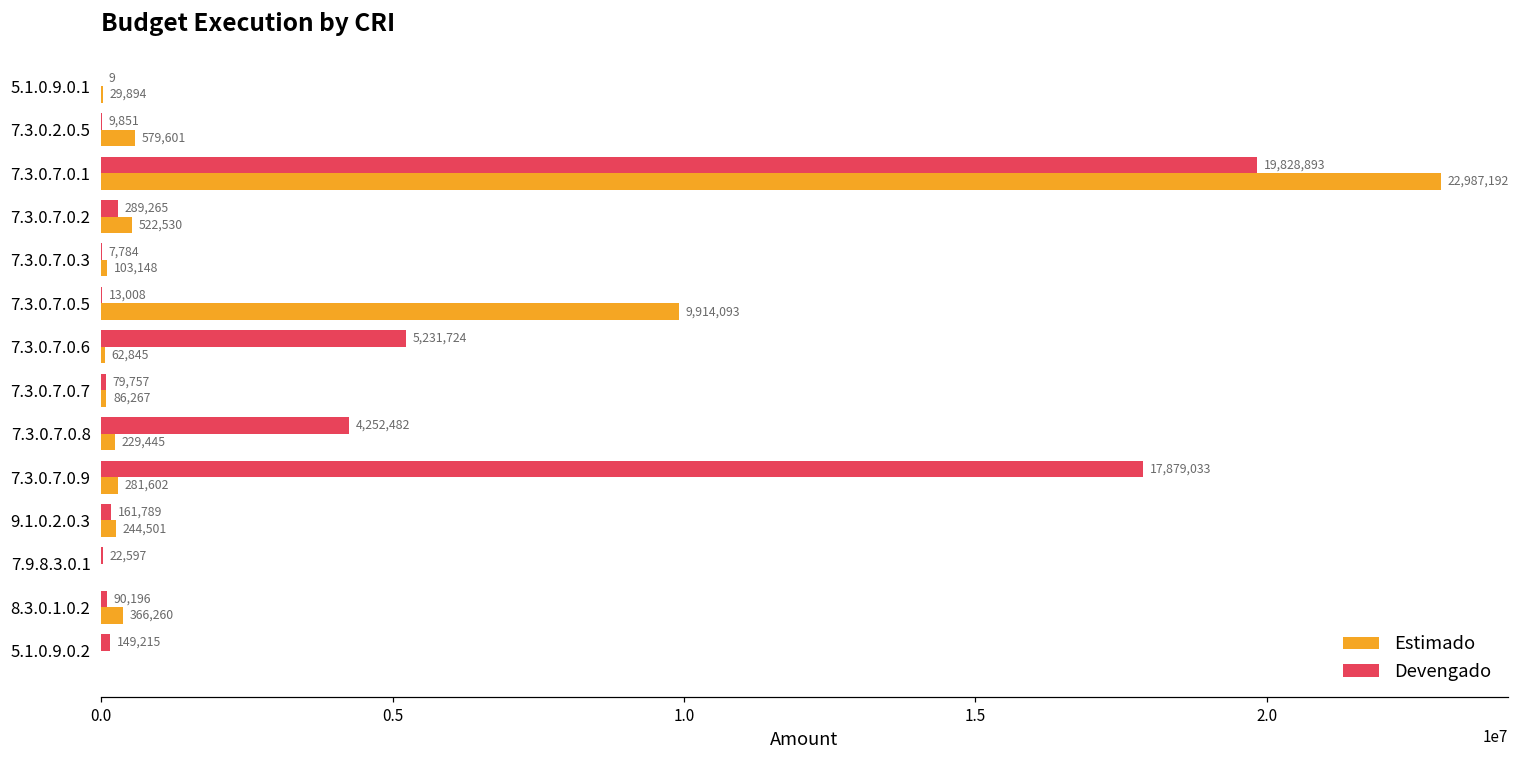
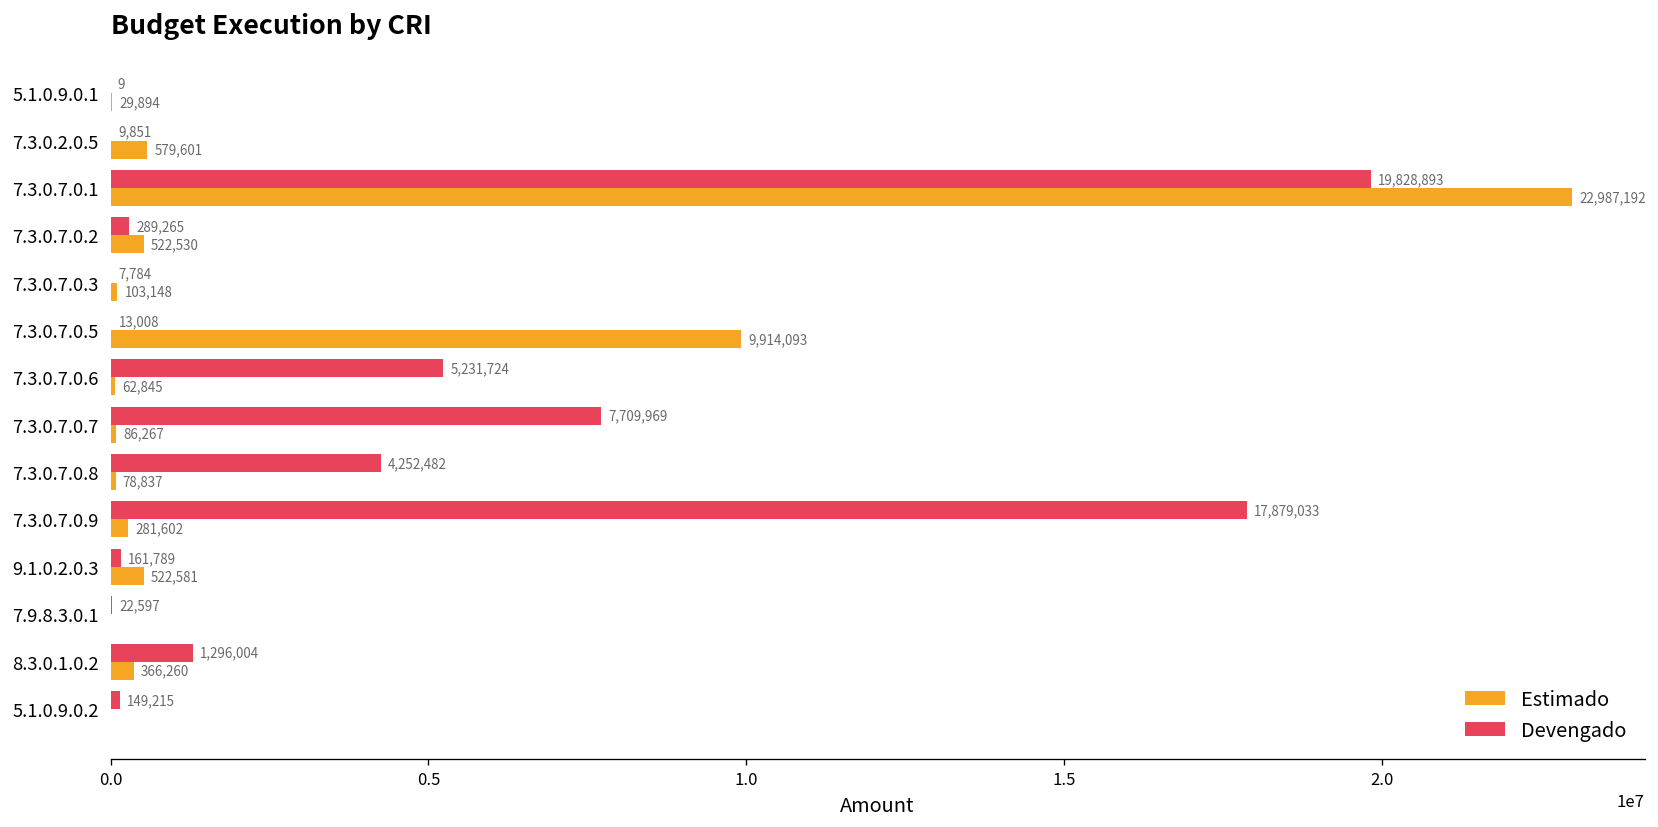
  {
    "Estimado": {
      "5.1.0.9.0.1": "29,894",
      "7.3.0.2.0.5": "579,601",
      "7.3.0.7.0.1": "22,987,192",
      "7.3.0.7.0.2": "522,530",
      "7.3.0.7.0.3": "103,148",
      "7.3.0.7.0.5": "9,914,093",
      "7.3.0.7.0.6": "62,845",
      "7.3.0.7.0.7": "86,267",
-     "7.3.0.7.0.8": "229,445",
+     "7.3.0.7.0.8": "78,837",
      "7.3.0.7.0.9": "281,602",
-     "9.1.0.2.0.3": "244,501",
+     "9.1.0.2.0.3": "522,581",
      "8.3.0.1.0.2": "366,260"
    },
    "Devengado": {
      "5.1.0.9.0.1": "9",
      "7.3.0.2.0.5": "9,851",
      "7.3.0.7.0.1": "19,828,893",
      "7.3.0.7.0.2": "289,265",
      "7.3.0.7.0.3": "7,784",
      "7.3.0.7.0.5": "13,008",
      "7.3.0.7.0.6": "5,231,724",
-     "7.3.0.7.0.7": "79,757",
+     "7.3.0.7.0.7": "7,709,969",
      "7.3.0.7.0.8": "4,252,482",
      "7.3.0.7.0.9": "17,879,033",
      "9.1.0.2.0.3": "161,789",
      "7.9.8.3.0.1": "22,597",
-     "8.3.0.1.0.2": "90,196",
+     "8.3.0.1.0.2": "1,296,004",
      "5.1.0.9.0.2": "149,215"
    }
  }
